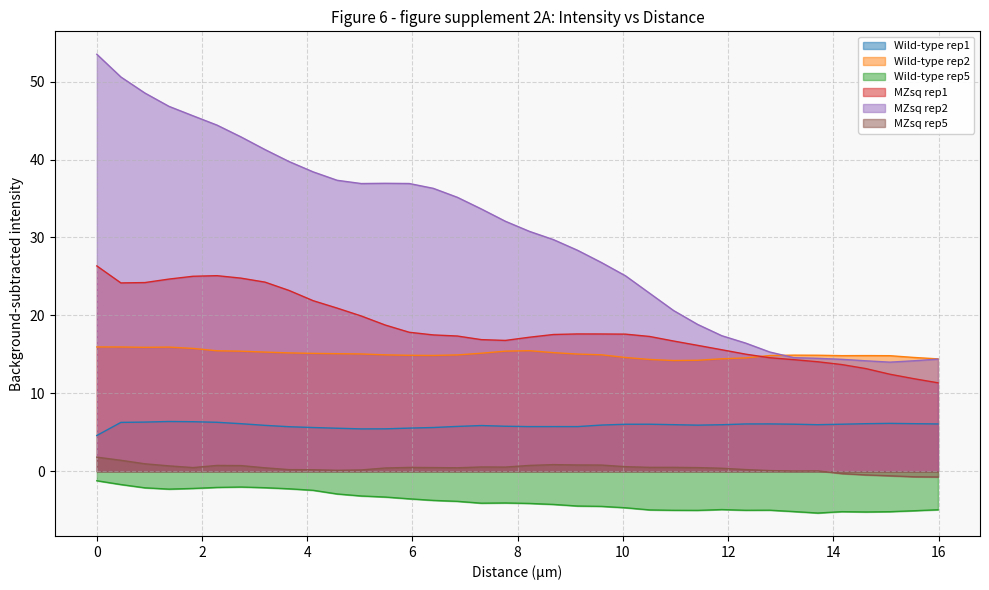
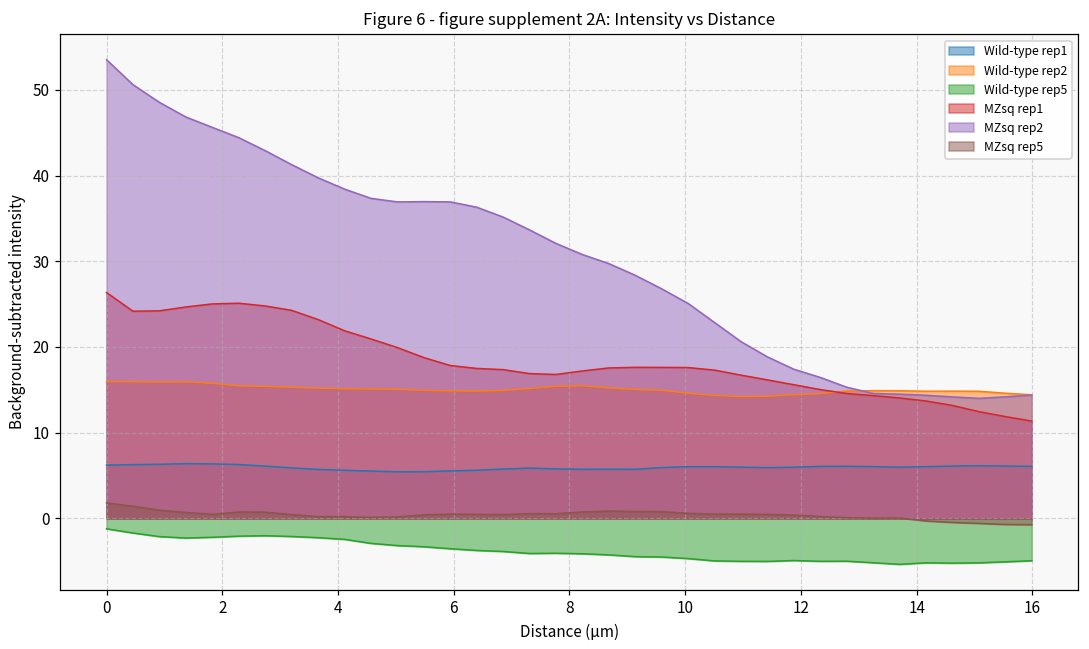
  {
    "Wild-type rep1": {
-     "0": 5
+     "0": 6
    },
    "Wild-type rep2": {
      "0": 16
    },
    "MZsq rep1": {
      "0": 26
    },
    "MZsq rep2": {
      "0": 54
    }
  }
